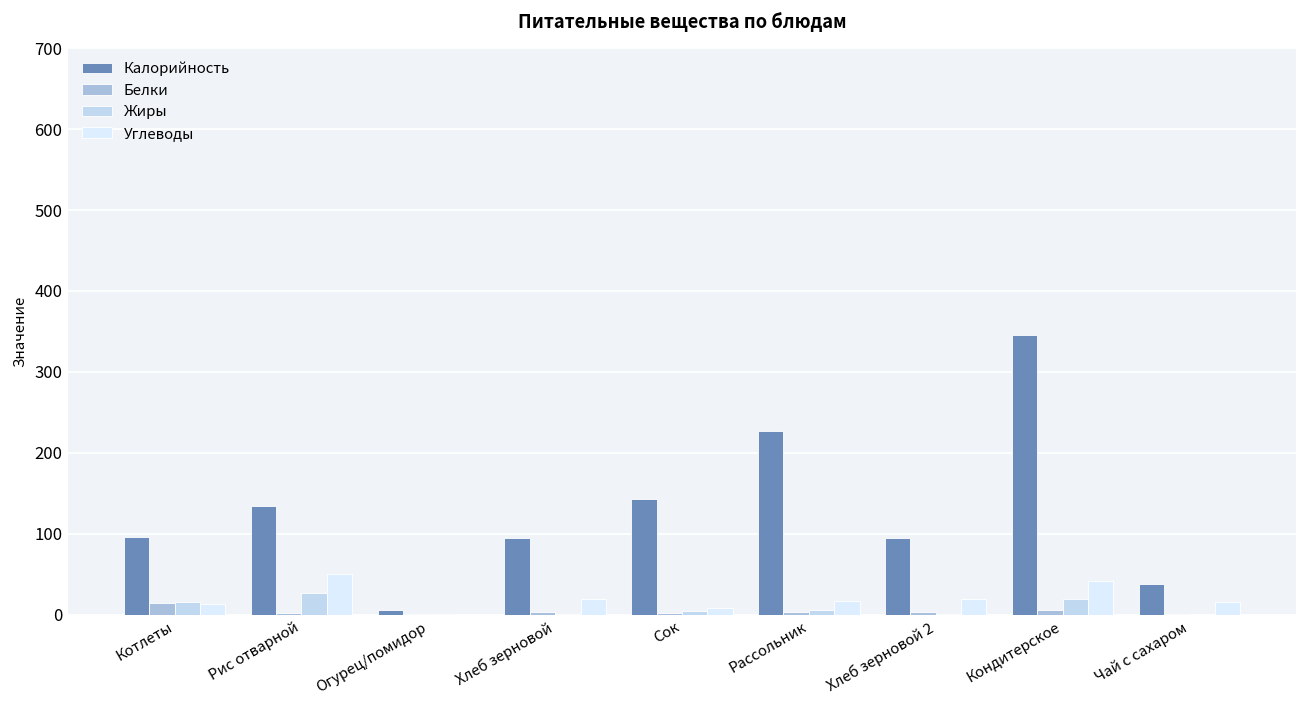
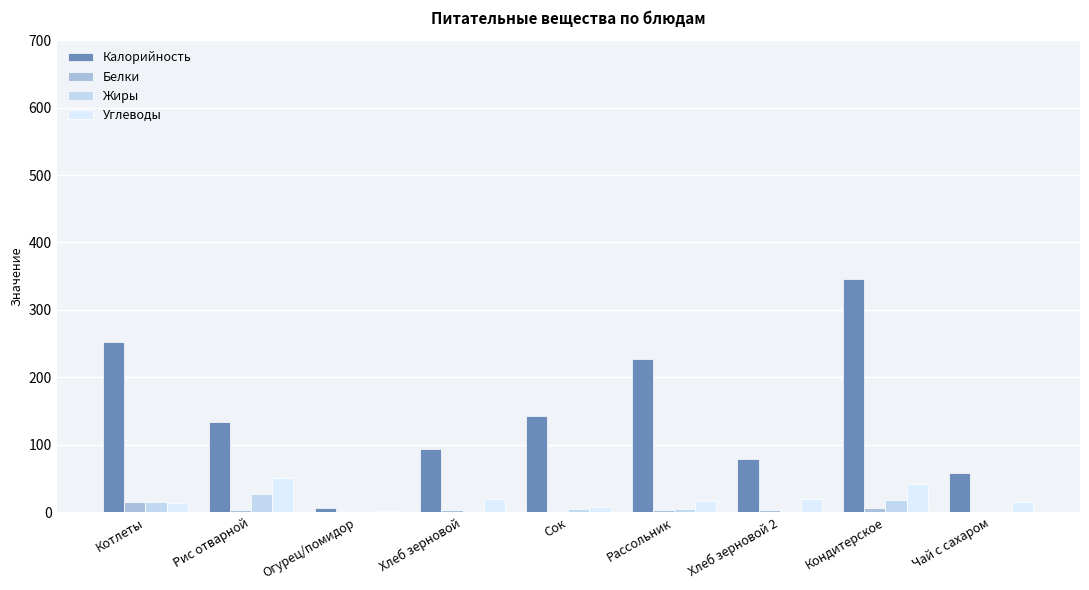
  {
    "Калорийность": {
-     "Котлеты": 100,
+     "Котлеты": 250,
      "Рис отварной": 130,
      "Огурец/помидор": 10,
      "Хлеб зерновой": 90,
      "Сок": 140,
      "Рассольник": 230,
-     "Хлеб зерновой 2": 90,
+     "Хлеб зерновой 2": 80,
      "Кондитерское": 350,
-     "Чай с сахаром": 40
+     "Чай с сахаром": 60
    }
  }
